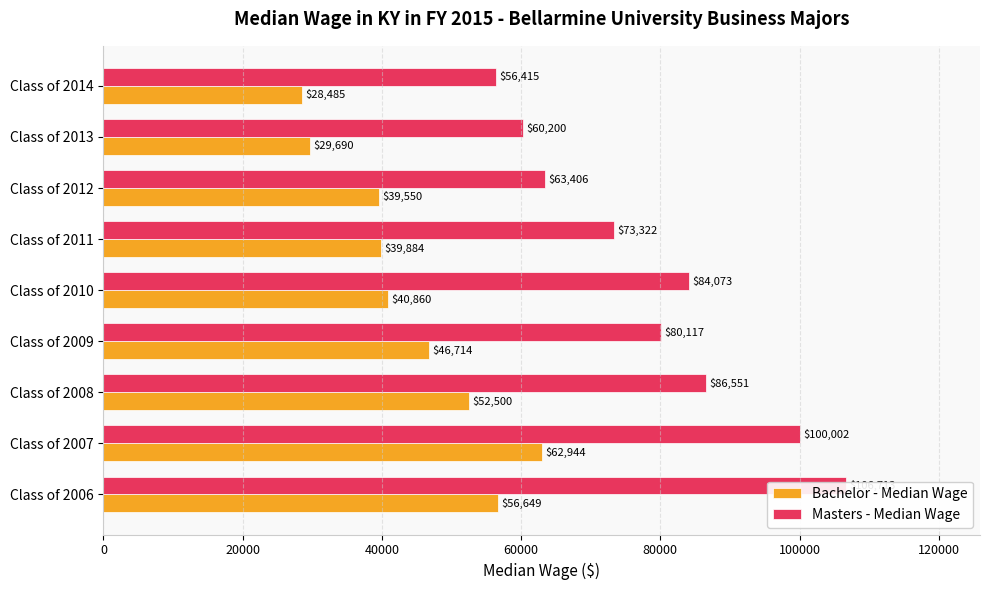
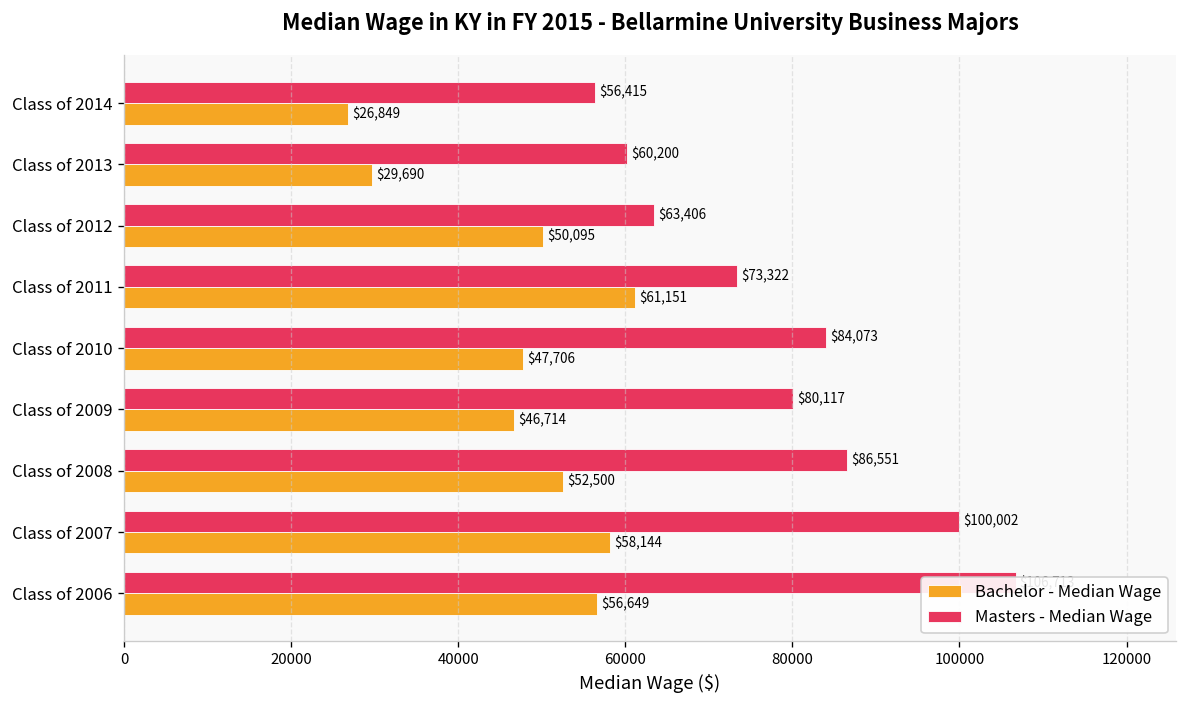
  {
    "Bachelor - Median Wage": {
-     "Class of 2014": "$28,485",
+     "Class of 2014": "$26,849",
      "Class of 2013": "$29,690",
-     "Class of 2012": "$39,550",
-     "Class of 2011": "$39,884",
-     "Class of 2010": "$40,860",
+     "Class of 2012": "$50,095",
+     "Class of 2011": "$61,151",
+     "Class of 2010": "$47,706",
      "Class of 2009": "$46,714",
      "Class of 2008": "$52,500",
-     "Class of 2007": "$62,944",
+     "Class of 2007": "$58,144",
      "Class of 2006": "$56,649"
    },
    "Masters - Median Wage": {
      "Class of 2014": "$56,415",
      "Class of 2013": "$60,200",
      "Class of 2012": "$63,406",
      "Class of 2011": "$73,322",
      "Class of 2010": "$84,073",
      "Class of 2009": "$80,117",
      "Class of 2008": "$86,551",
      "Class of 2007": "$100,002"
    }
  }
